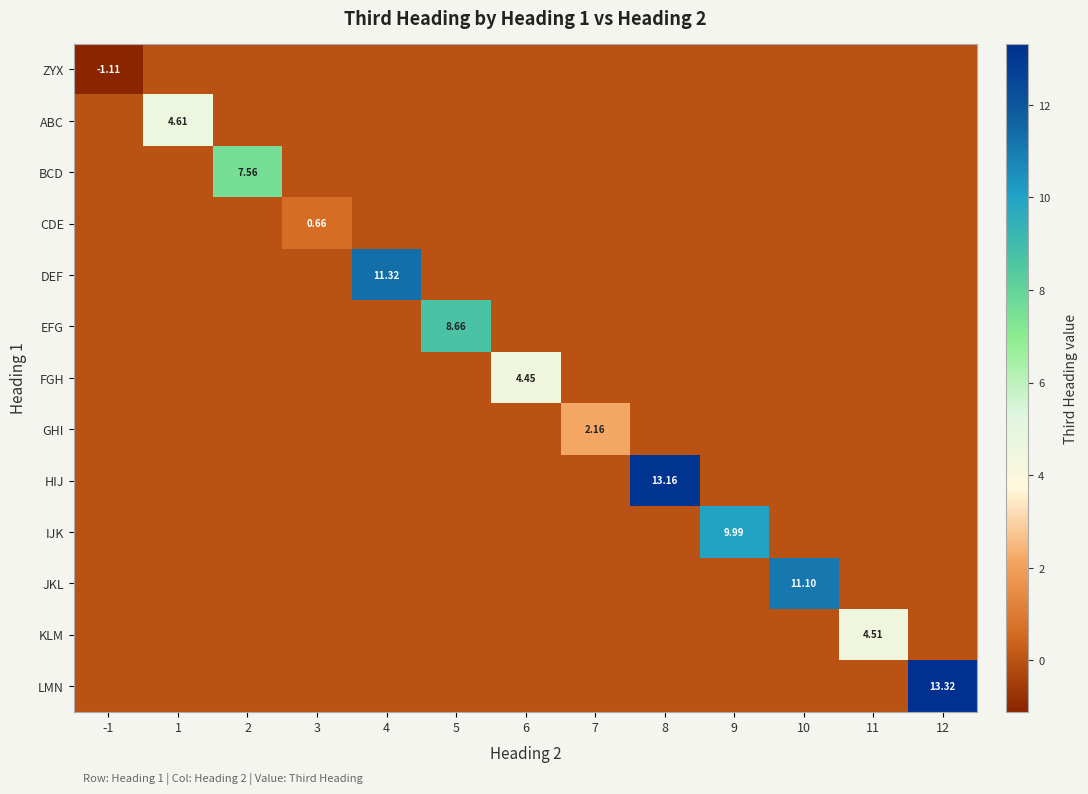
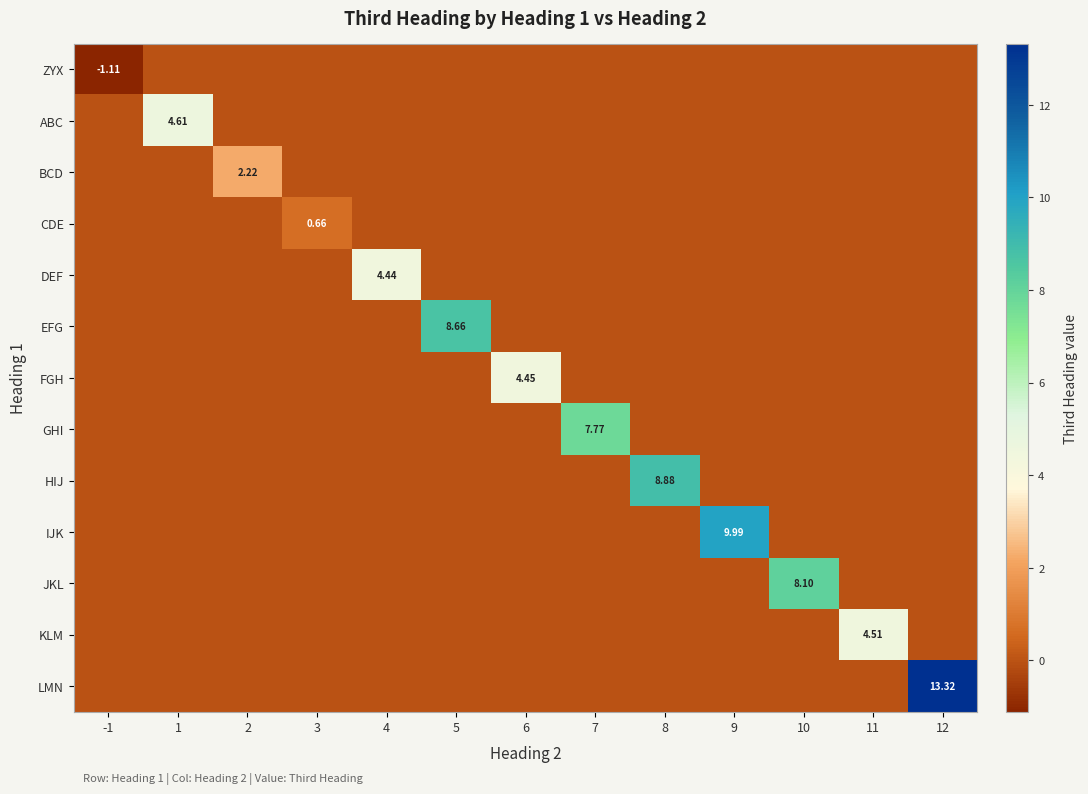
  {
    "ZYX": {
      "-1": -1.11
    },
    "ABC": {
      "1": 4.61
    },
    "BCD": {
-     "2": 7.56
+     "2": 2.22
    },
    "CDE": {
      "3": 0.66
    },
    "DEF": {
-     "4": 11.32
+     "4": 4.44
    },
    "EFG": {
      "5": 8.66
    },
    "FGH": {
      "6": 4.45
    },
    "GHI": {
-     "7": 2.16
+     "7": 7.77
    },
    "HIJ": {
-     "8": 13.16
+     "8": 8.88
    },
    "IJK": {
      "9": 9.99
    },
    "JKL": {
-     "10": 11.10
+     "10": 8.10
    },
    "KLM": {
      "11": 4.51
    },
    "LMN": {
      "12": 13.32
    }
  }
